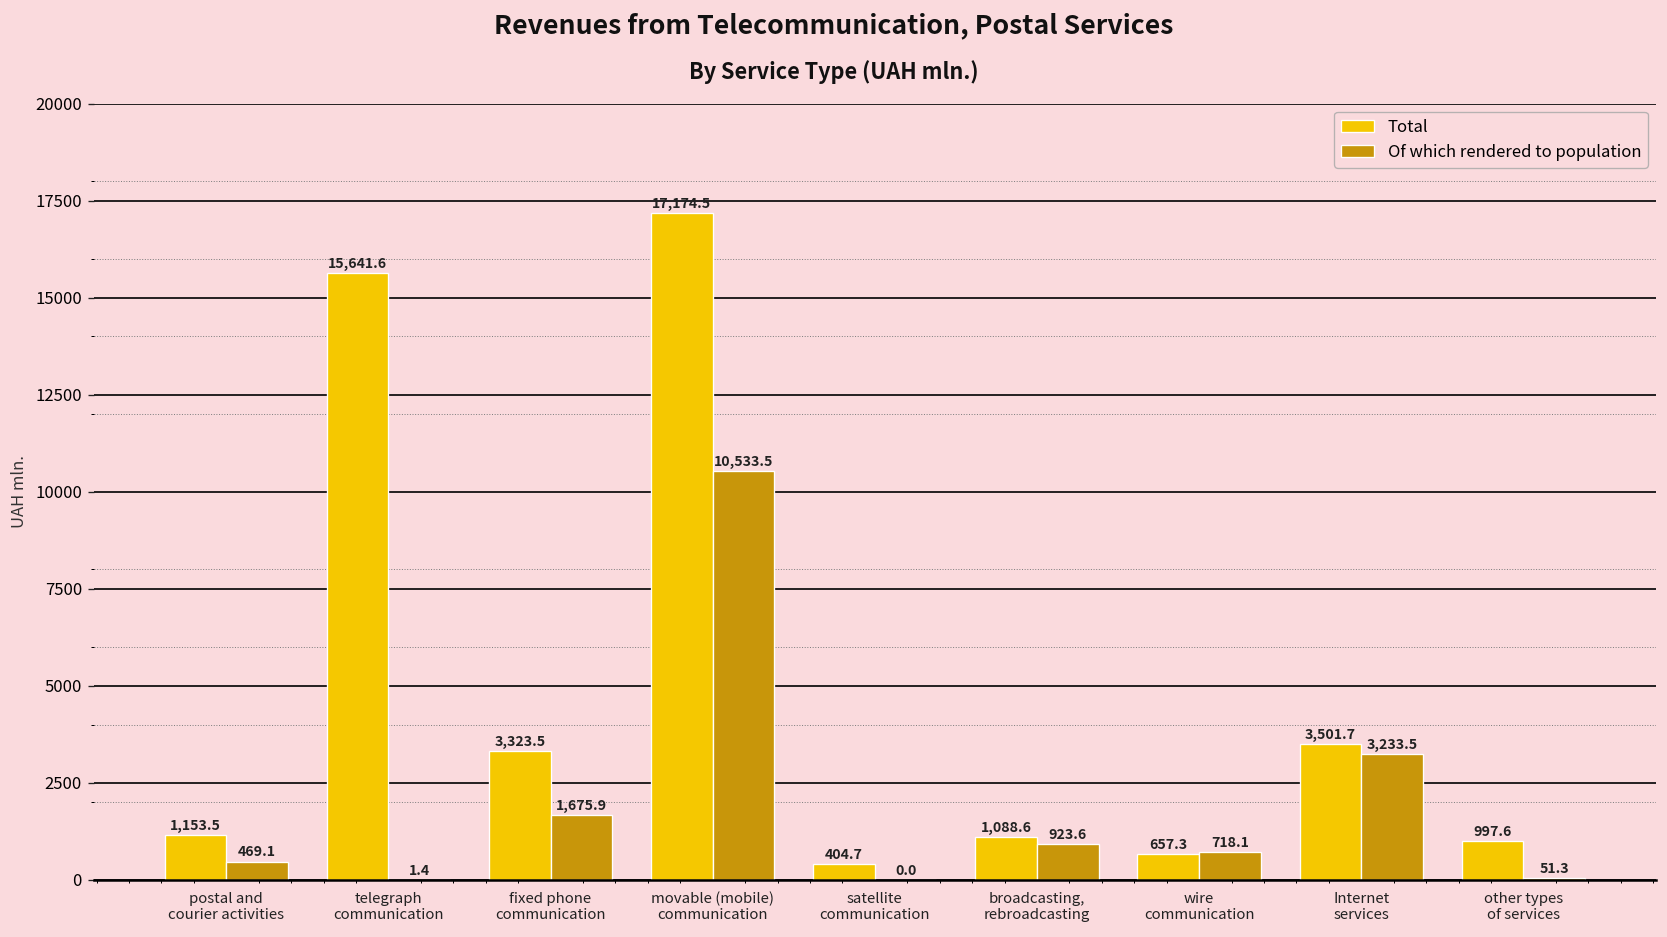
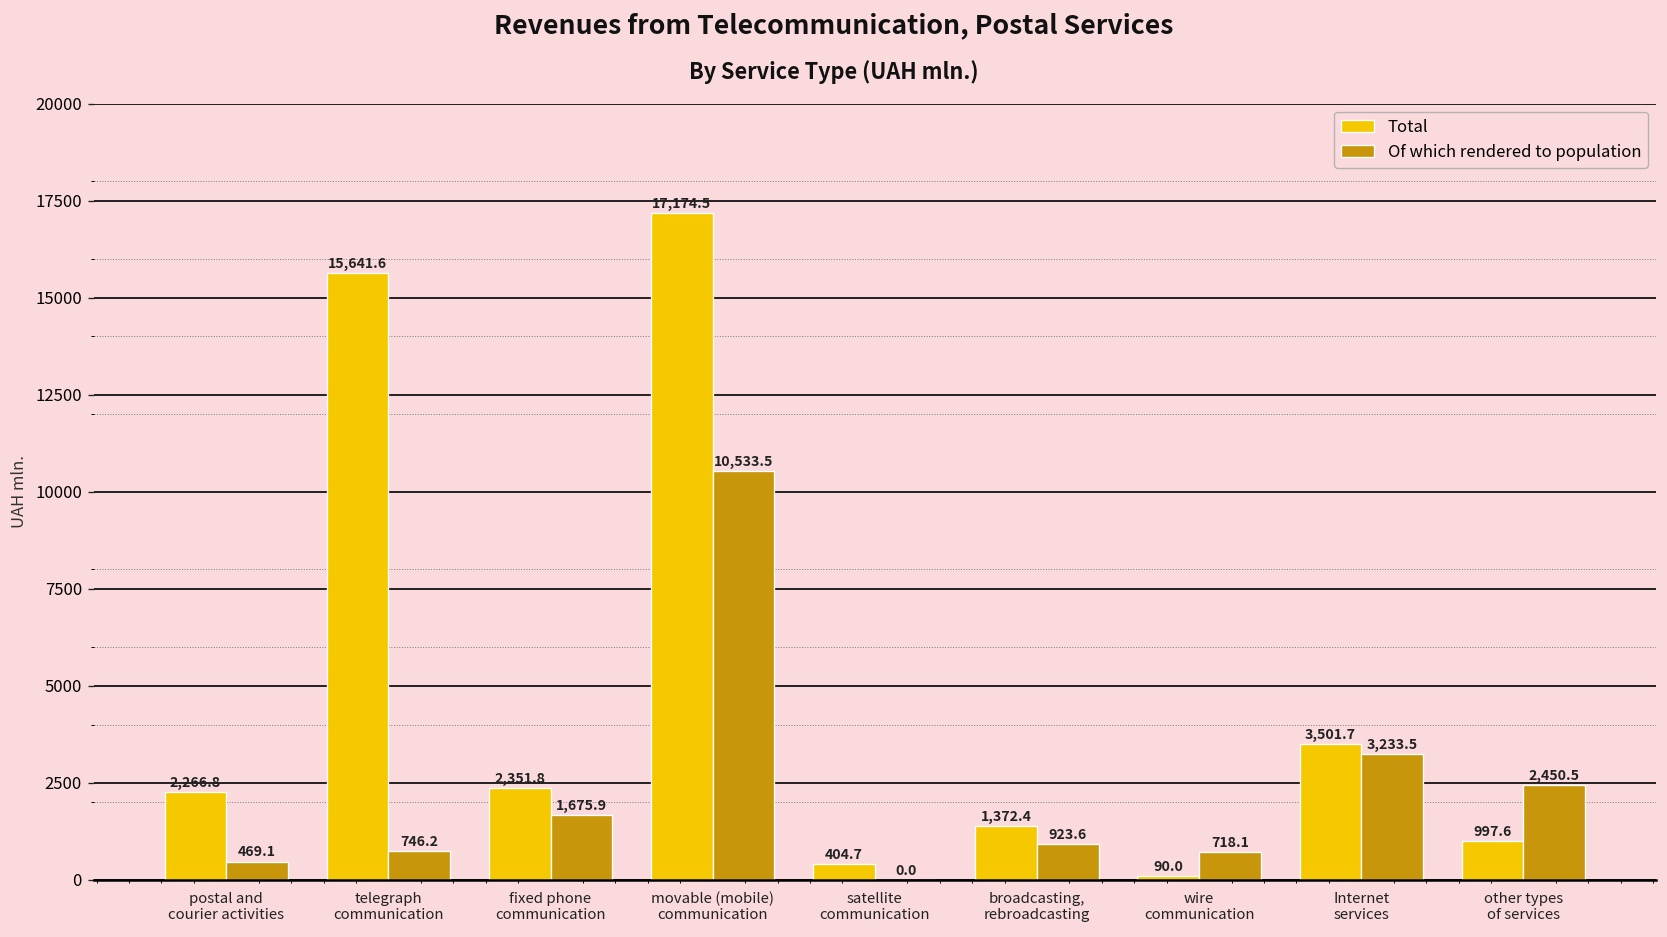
  {
    "Total": {
-     "postal and courier activities": "1,153.5",
+     "postal and courier activities": "2,266.8",
      "telegraph communication": "15,641.6",
-     "fixed phone communication": "3,323.5",
+     "fixed phone communication": "2,351.8",
      "movable (mobile) communication": "17,174.5",
      "satellite communication": "404.7",
-     "broadcasting, rebroadcasting": "1,088.6",
-     "wire communication": "657.3",
+     "broadcasting, rebroadcasting": "1,372.4",
+     "wire communication": "90.0",
      "Internet services": "3,501.7",
      "other types of services": "997.6"
    },
    "Of which rendered to population": {
      "postal and courier activities": "469.1",
-     "telegraph communication": "1.4",
+     "telegraph communication": "746.2",
      "fixed phone communication": "1,675.9",
      "movable (mobile) communication": "10,533.5",
      "satellite communication": "0.0",
      "broadcasting, rebroadcasting": "923.6",
      "wire communication": "718.1",
      "Internet services": "3,233.5",
-     "other types of services": "51.3"
+     "other types of services": "2,450.5"
    }
  }
